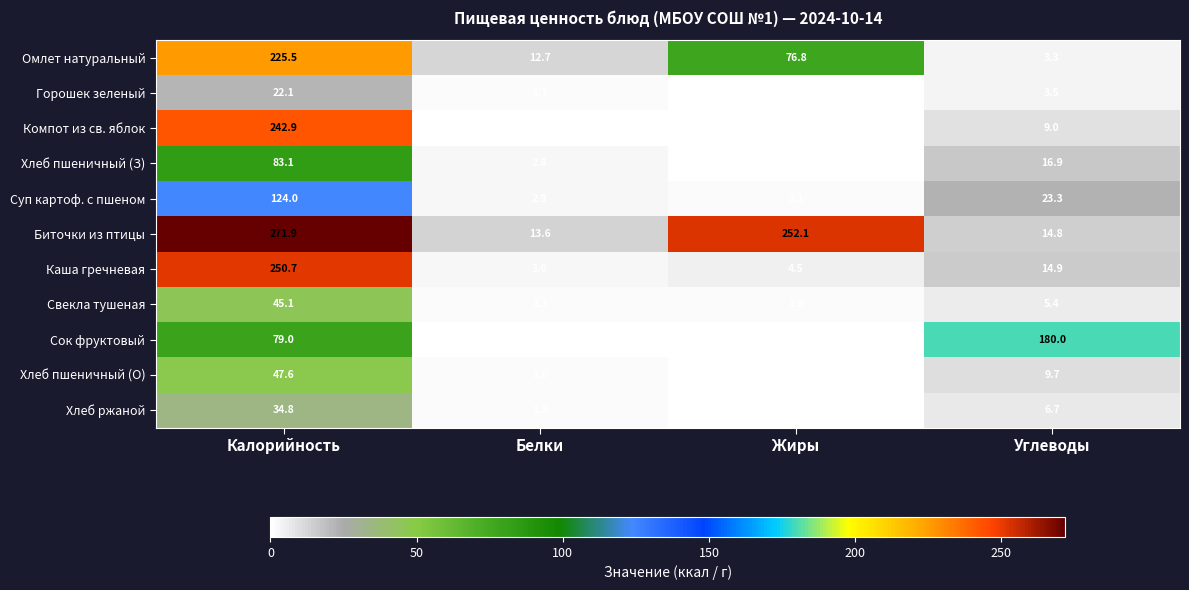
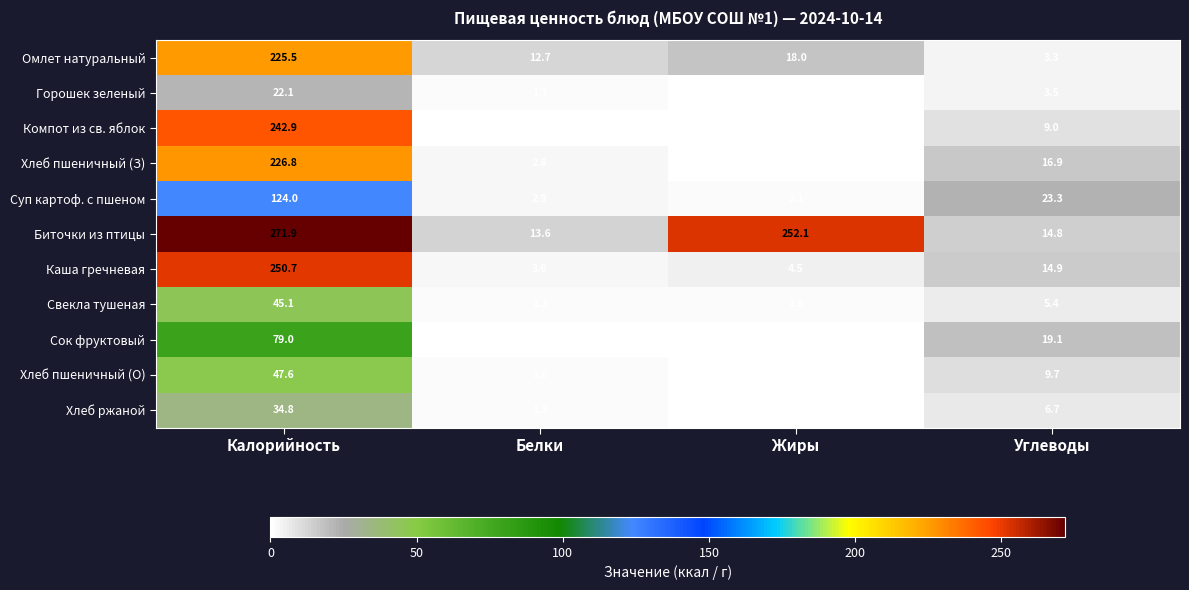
  {
    "Омлет натуральный": {
      "Калорийность": 225.5,
-     "Жиры": 76.8
+     "Жиры": 18.0
    },
    "Горошек зеленый": {
      "Калорийность": 22.1
    },
    "Компот из св. яблок": {
      "Калорийность": 242.9
    },
    "Хлеб пшеничный (З)": {
-     "Калорийность": 83.1,
+     "Калорийность": 226.8,
      "Углеводы": 16.9
    },
    "Суп картоф. с пшеном": {
      "Калорийность": 124.0,
      "Углеводы": 23.3
    },
    "Биточки из птицы": {
      "Калорийность": 271.9,
      "Жиры": 252.1,
      "Углеводы": 14.8
    },
    "Каша гречневая": {
      "Калорийность": 250.7,
      "Углеводы": 14.9
    },
    "Свекла тушеная": {
      "Калорийность": 45.1
    },
    "Сок фруктовый": {
      "Калорийность": 79.0,
-     "Углеводы": 180.0
+     "Углеводы": 19.1
    },
    "Хлеб пшеничный (О)": {
      "Калорийность": 47.6
    },
    "Хлеб ржаной": {
      "Калорийность": 34.8
    }
  }
